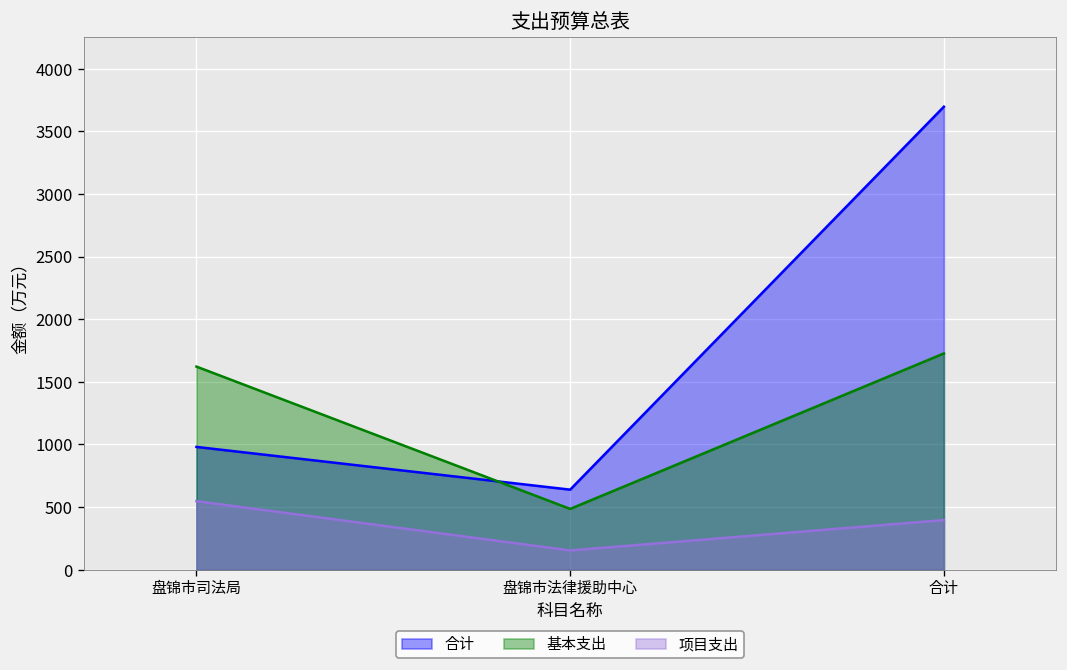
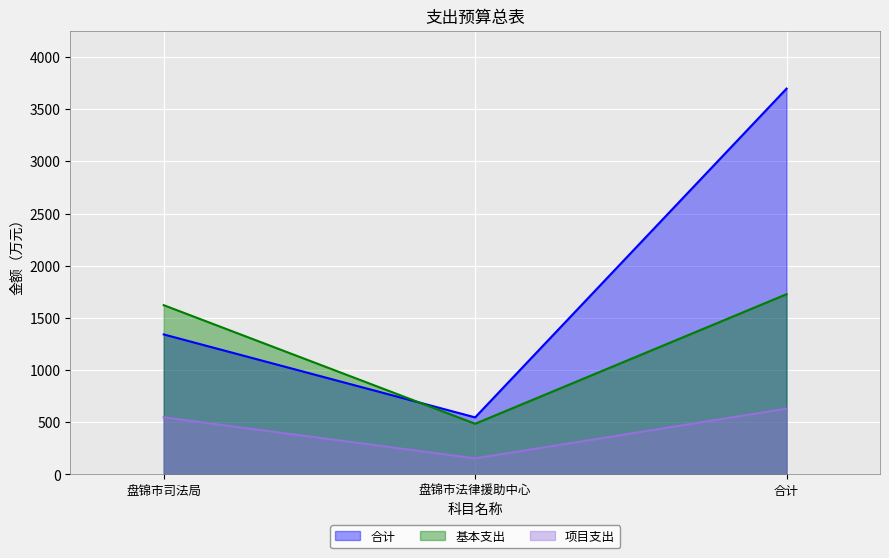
  {
    "合计": {
-     "盘锦市司法局": 980,
-     "盘锦市法律援助中心": 640,
+     "盘锦市司法局": 1340,
+     "盘锦市法律援助中心": 550,
      "合计": 3700
    },
    "基本支出": {
      "盘锦市司法局": 1620,
      "盘锦市法律援助中心": 490,
      "合计": 1730
    },
    "项目支出": {
      "盘锦市司法局": 550,
      "盘锦市法律援助中心": 150,
-     "合计": 400
+     "合计": 630
    }
  }
